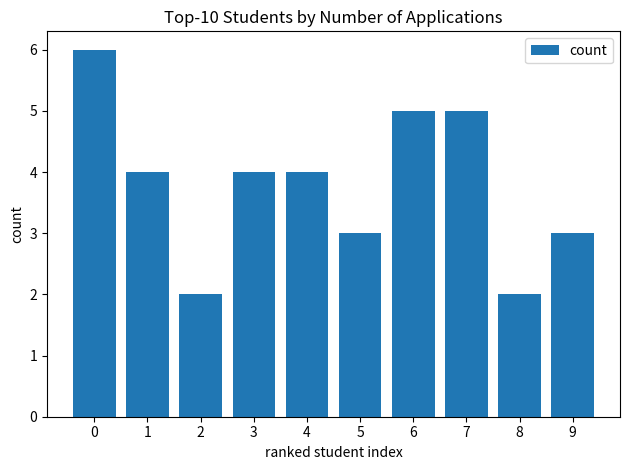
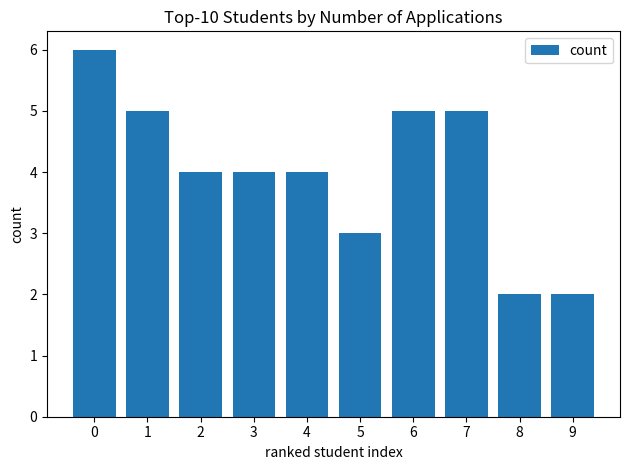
  {
    "0": 6,
-   "1": 4,
-   "2": 2,
+   "1": 5,
+   "2": 4,
    "3": 4,
    "4": 4,
    "5": 3,
    "6": 5,
    "7": 5,
    "8": 2,
-   "9": 3
+   "9": 2
  }
